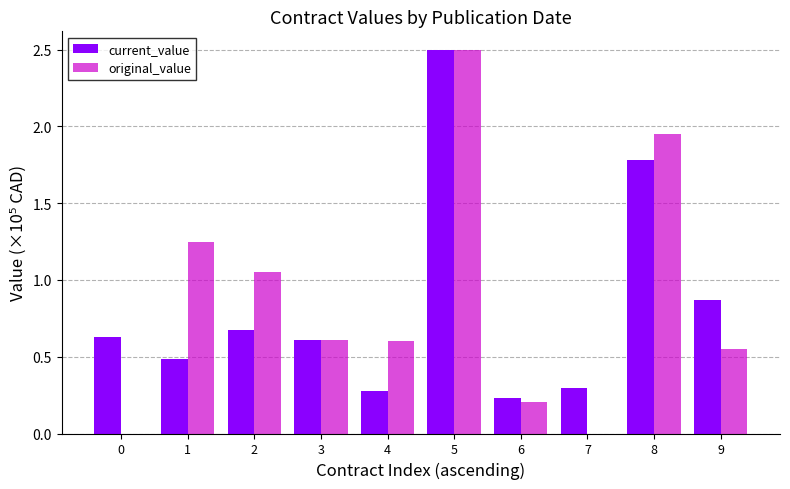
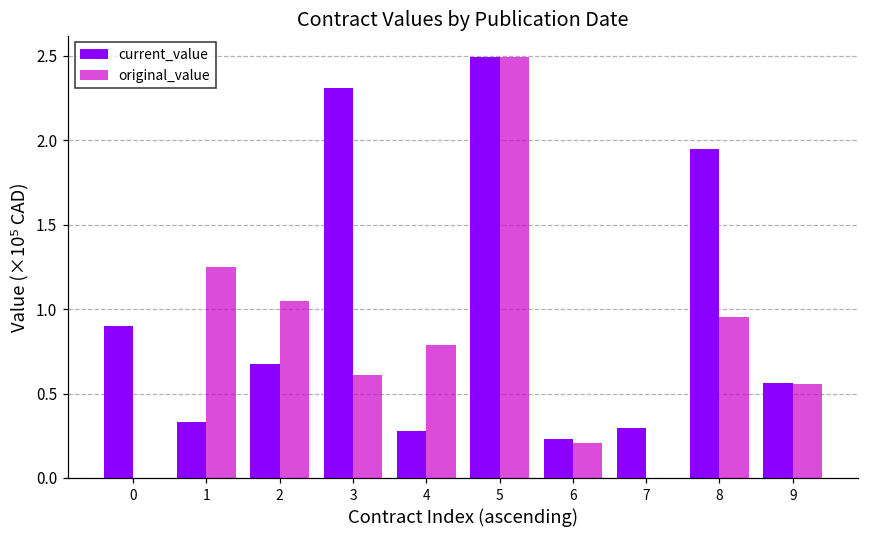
  {
    "current_value": {
-     "0": 0.63,
-     "1": 0.49,
+     "0": 0.90,
+     "1": 0.33,
      "2": 0.67,
-     "3": 0.61,
+     "3": 2.31,
      "4": 0.28,
      "5": 2.50,
      "6": 0.23,
      "7": 0.30,
-     "8": 1.78,
-     "9": 0.87
+     "8": 1.95,
+     "9": 0.56
    },
    "original_value": {
      "0": 0.00,
      "1": 1.25,
      "2": 1.05,
      "3": 0.61,
-     "4": 0.60,
+     "4": 0.79,
      "5": 2.50,
      "6": 0.21,
      "7": 0.00,
-     "8": 1.95,
+     "8": 0.96,
      "9": 0.55
    }
  }
